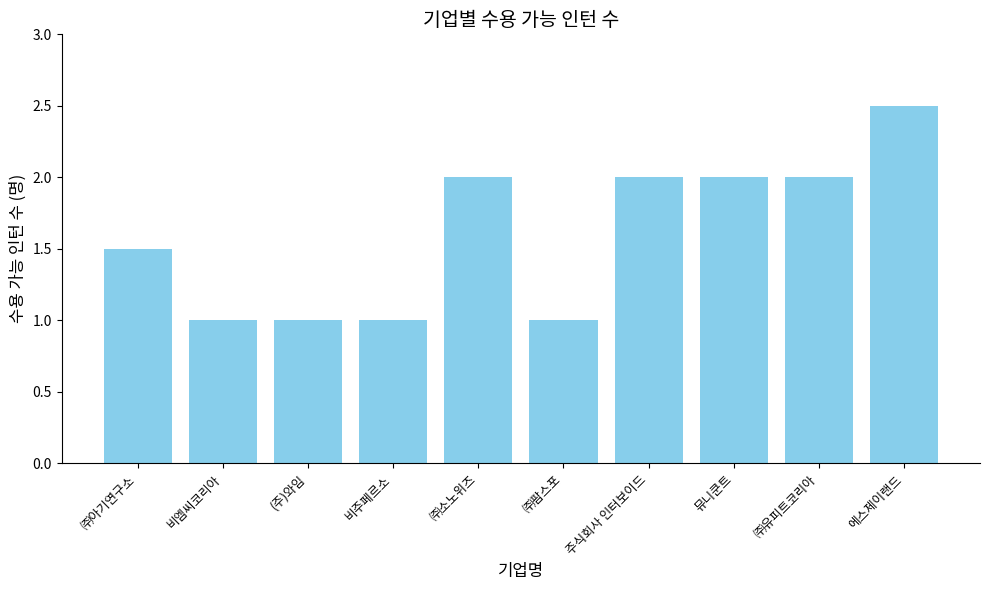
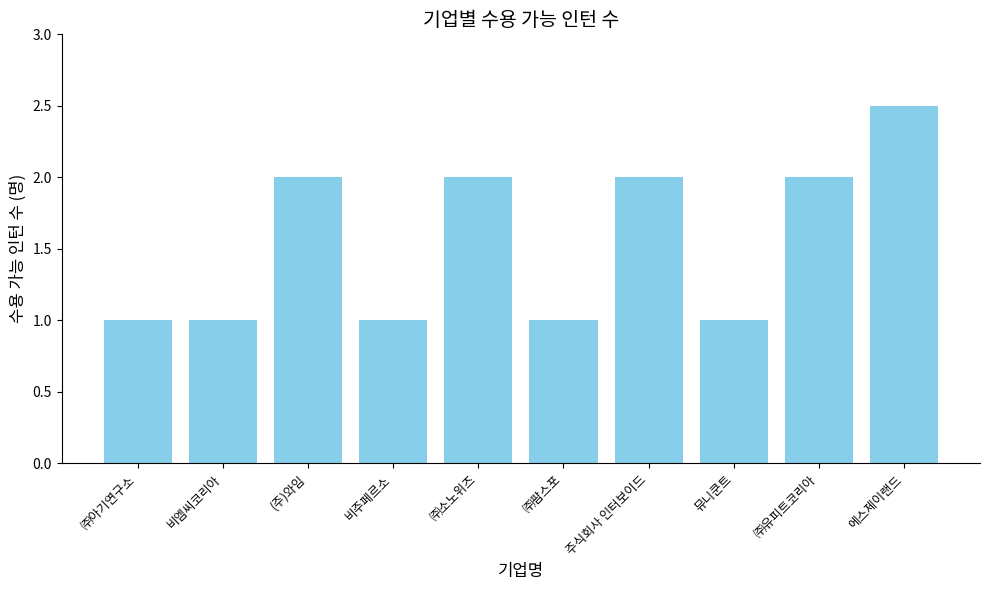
  {
-   "㈜아기연구소": 1.5,
+   "㈜아기연구소": 1.0,
    "비엠씨코리아": 1.0,
-   "(주)와임": 1,
+   "(주)와임": 2,
    "비주페르소": 1.0,
    "㈜소노위즈": 2.0,
    "㈜팜스포": 1.0,
    "주식회사 인터보이드": 2.0,
-   "뮤니쿤트": 2,
+   "뮤니쿤트": 1,
    "㈜유피트코리아": 2.0,
    "에스제이랜드": 2.5
  }
